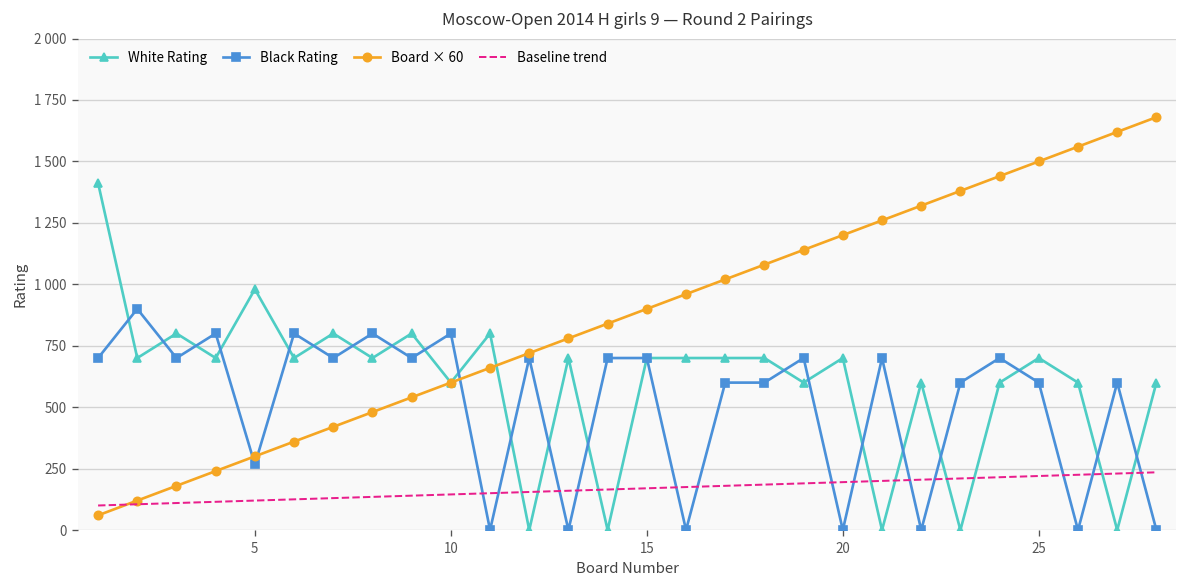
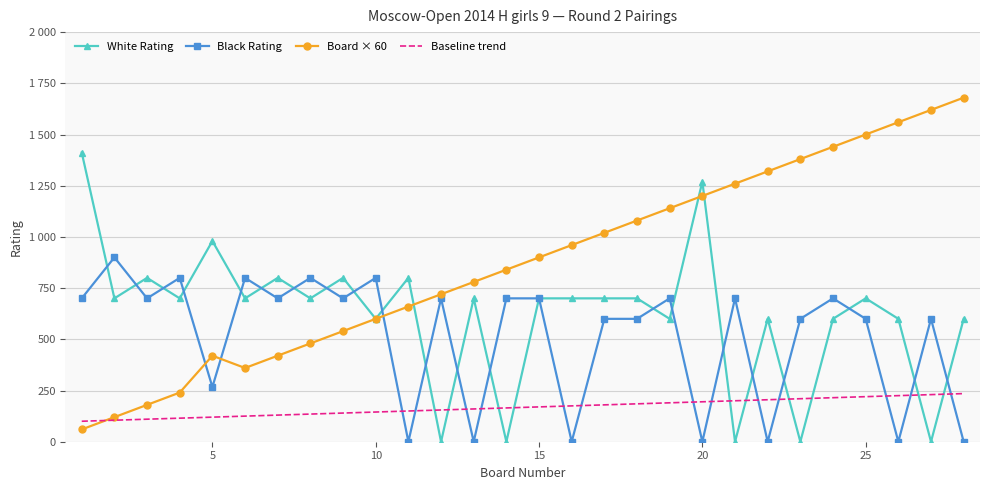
  {
    "White Rating": {
      "5": 980,
-     "20": 700,
+     "20": 1270,
      "25": 700
    },
    "Black Rating": {
      "5": 270,
      "10": 800,
      "20": 0,
      "25": 600
    },
    "Board × 60": {
-     "5": 300,
+     "5": 420,
      "15": 900,
      "20": 1200,
      "25": 1500
    },
    "Baseline trend": {
      "5": 120,
      "10": 150,
      "15": 170,
      "20": 200,
      "25": 220
    }
  }
